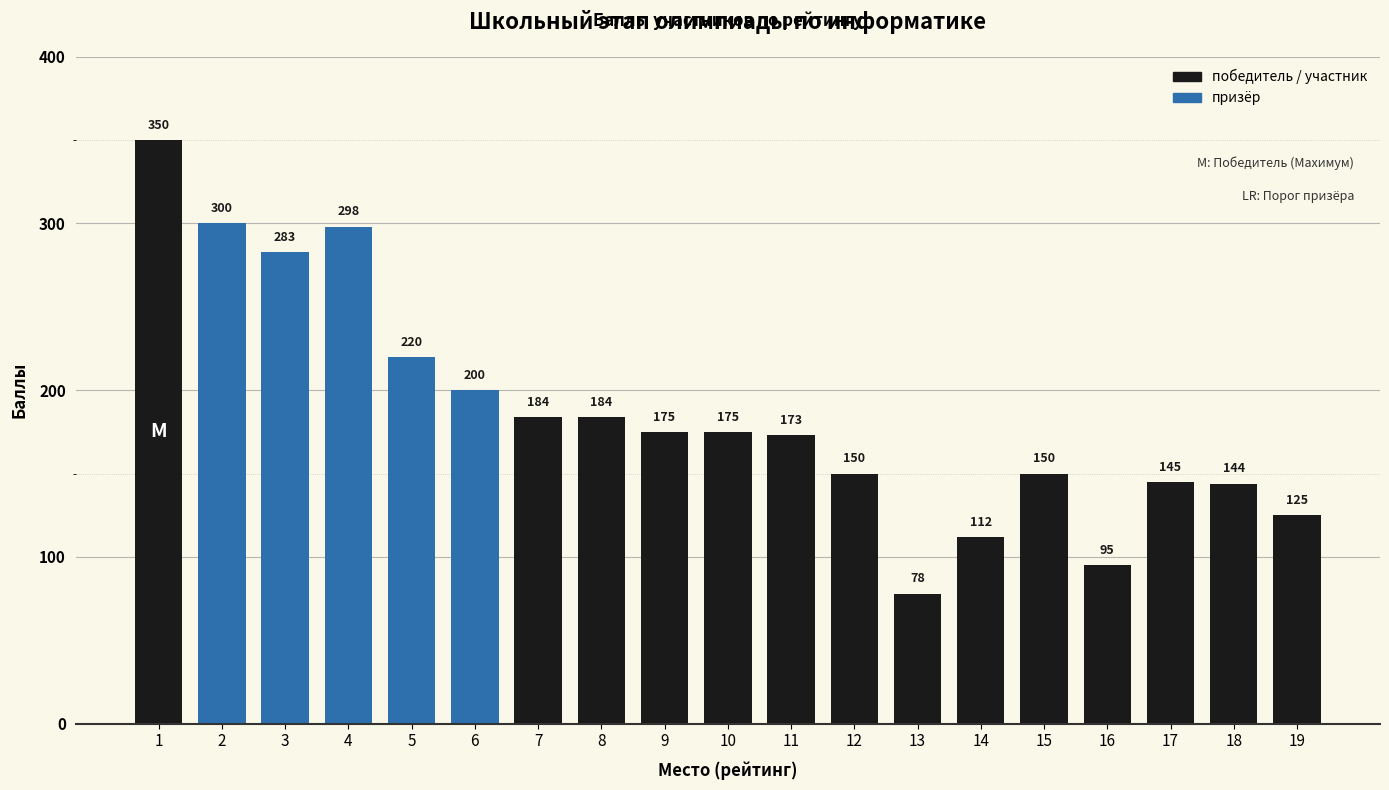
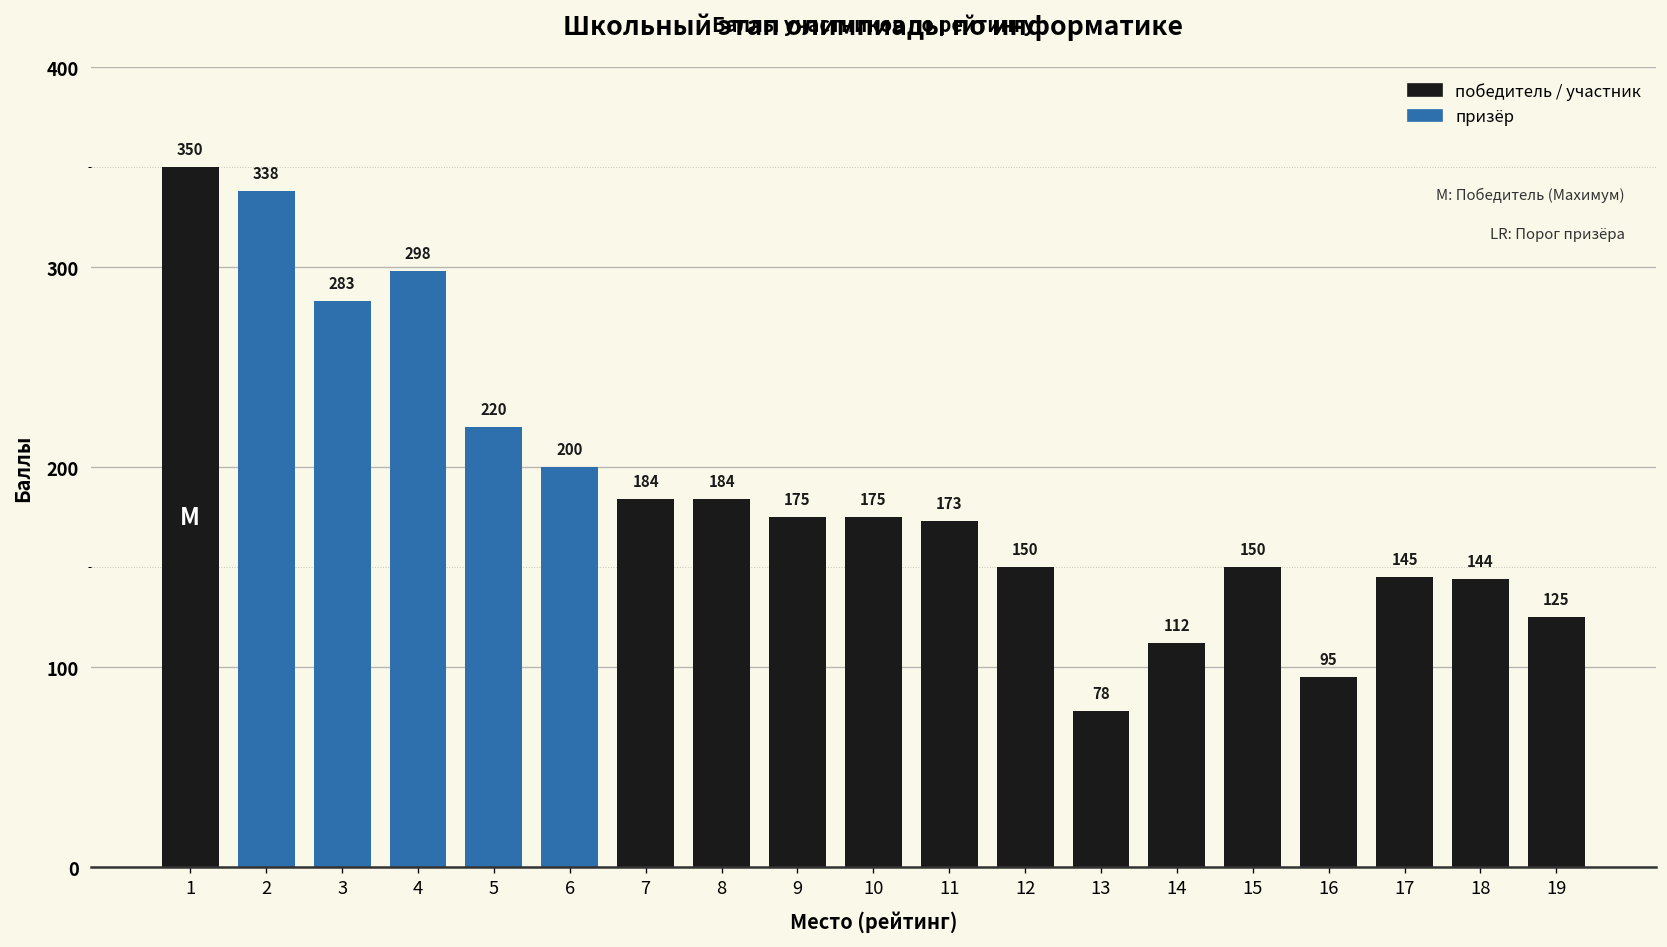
  {
    "1": 350,
-   "2": 300,
+   "2": 338,
    "3": 283,
    "4": 298,
    "5": 220,
    "6": 200,
    "7": 184,
    "8": 184,
    "9": 175,
    "10": 175,
    "11": 173,
    "12": 150,
    "13": 78,
    "14": 112,
    "15": 150,
    "16": 95,
    "17": 145,
    "18": 144,
    "19": 125
  }
